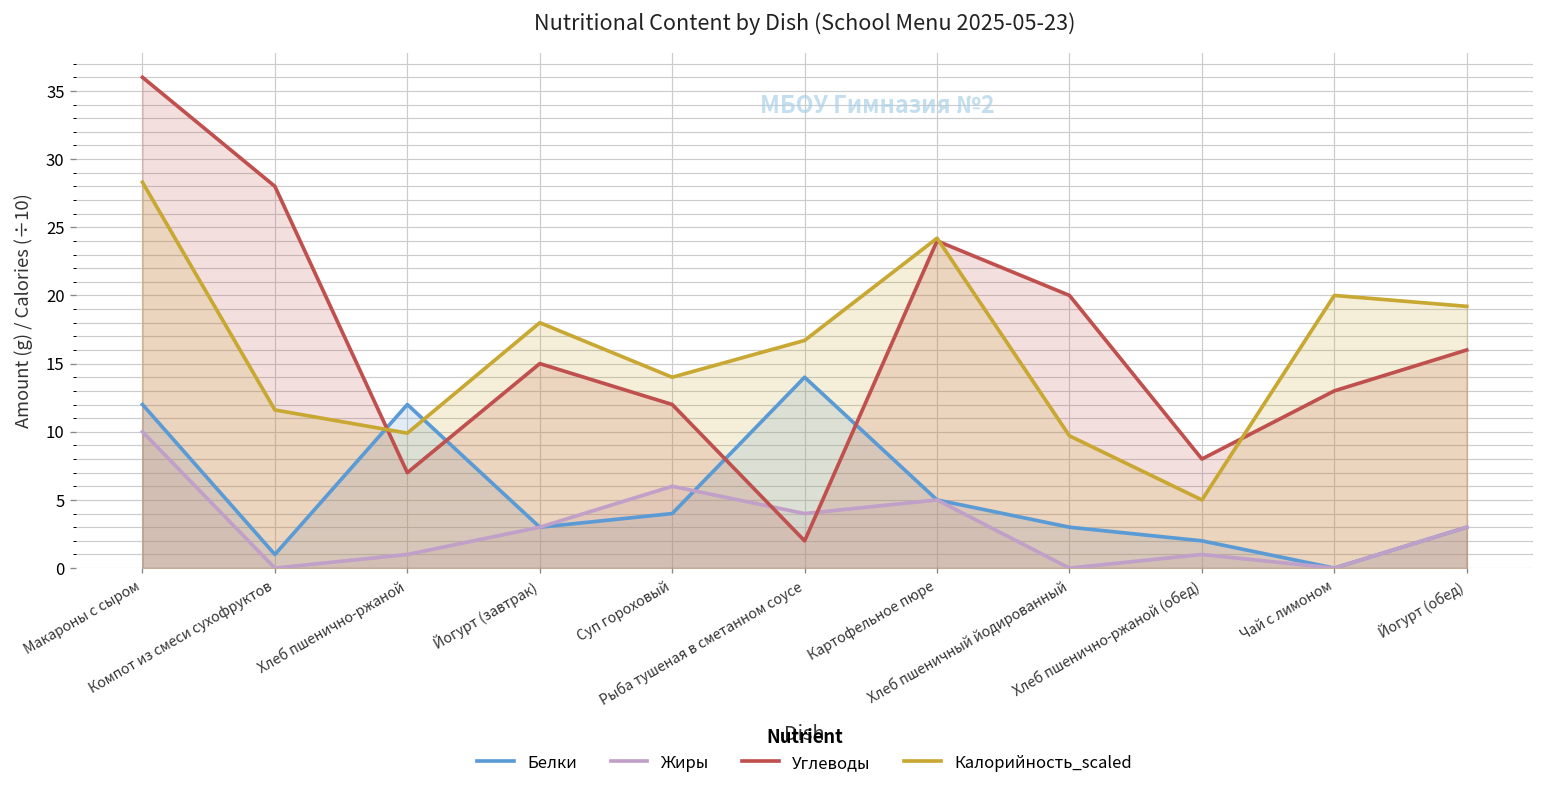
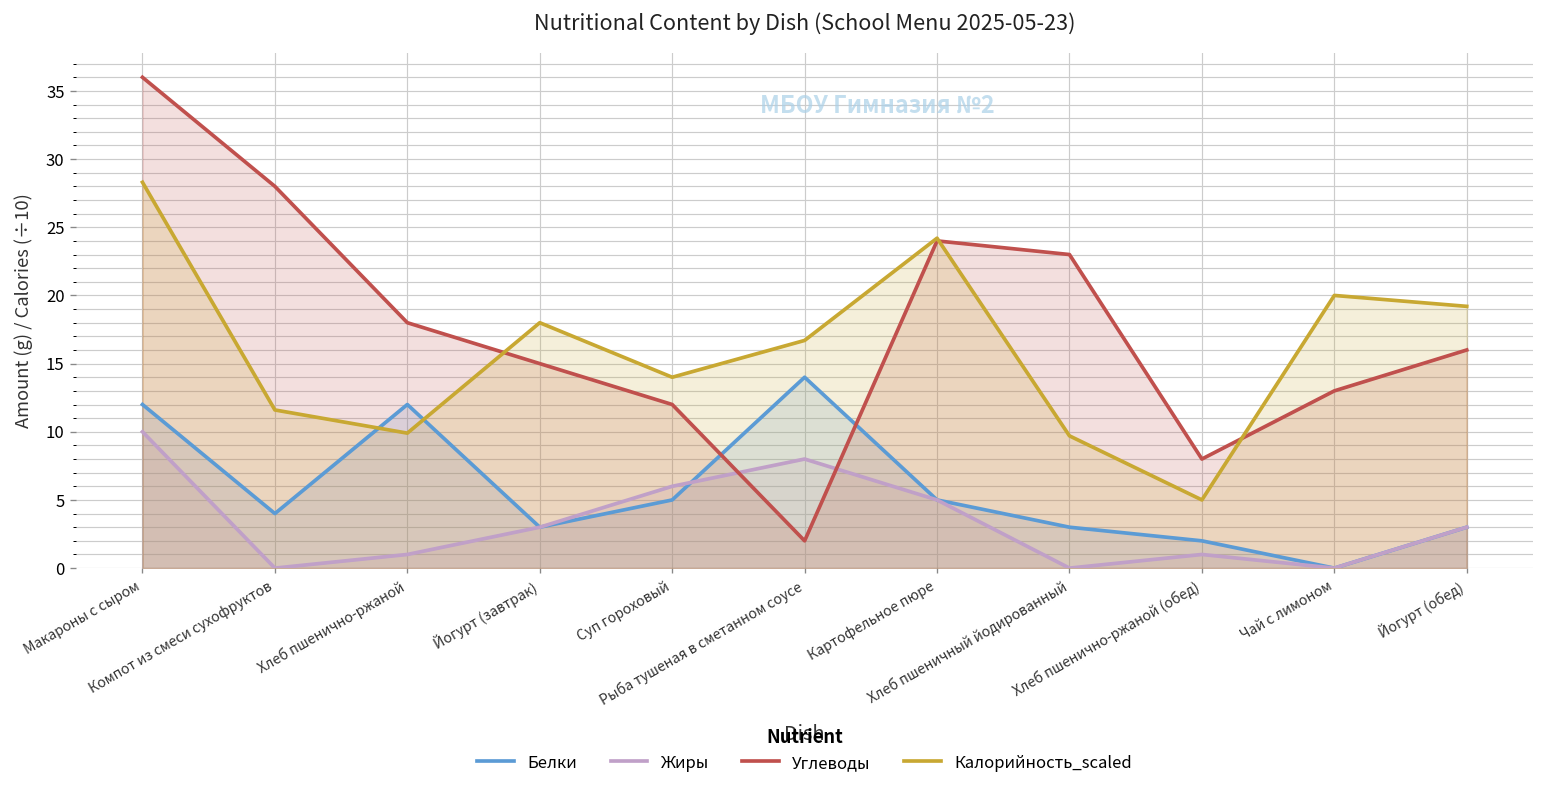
  {
    "Белки": {
      "Макароны с сыром": 12,
-     "Компот из смеси сухофруктов": 1,
+     "Компот из смеси сухофруктов": 4,
      "Хлеб пшенично-ржаной": 12,
-     "Суп гороховый": 4,
+     "Суп гороховый": 5,
      "Рыба тушеная в сметанном соусе": 14,
      "Хлеб пшеничный йодированный": 3,
      "Хлеб пшенично-ржаной (обед)": 2
    },
    "Жиры": {
      "Макароны с сыром": 10,
      "Компот из смеси сухофруктов": 0,
      "Хлеб пшенично-ржаной": 1,
      "Суп гороховый": 6,
-     "Рыба тушеная в сметанном соусе": 4,
+     "Рыба тушеная в сметанном соусе": 8,
      "Хлеб пшеничный йодированный": 0,
      "Хлеб пшенично-ржаной (обед)": 1
    },
    "Углеводы": {
      "Макароны с сыром": 36,
      "Компот из смеси сухофруктов": 28,
-     "Хлеб пшенично-ржаной": 7,
+     "Хлеб пшенично-ржаной": 18,
      "Йогурт (завтрак)": 15,
      "Суп гороховый": 12,
      "Рыба тушеная в сметанном соусе": 2,
-     "Хлеб пшеничный йодированный": 20,
+     "Хлеб пшеничный йодированный": 23,
      "Хлеб пшенично-ржаной (обед)": 8,
      "Чай с лимоном": 13,
      "Йогурт (обед)": 16
    },
    "Калорийность_scaled": {
      "Макароны с сыром": 28.3,
      "Компот из смеси сухофруктов": 11.6,
      "Хлеб пшенично-ржаной": 10,
      "Йогурт (завтрак)": 18,
      "Суп гороховый": 14,
      "Рыба тушеная в сметанном соусе": 16.7,
      "Хлеб пшеничный йодированный": 9.7,
      "Хлеб пшенично-ржаной (обед)": 5,
      "Чай с лимоном": 20,
      "Йогурт (обед)": 19
    }
  }
